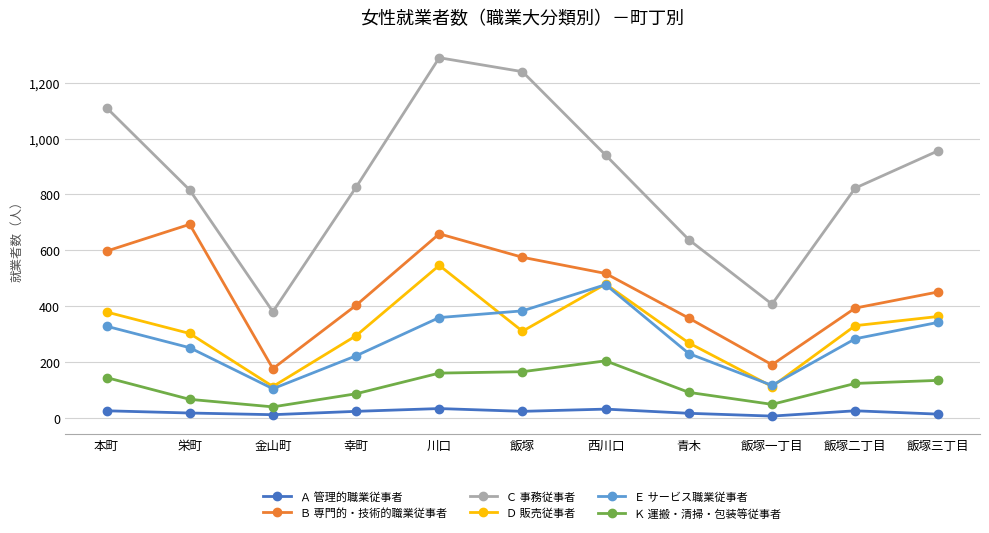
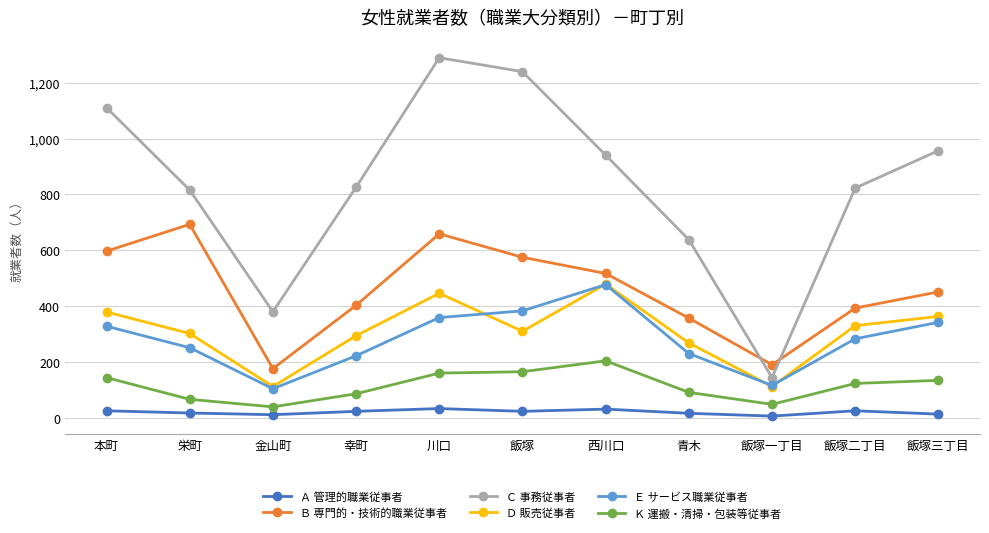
  {
    "Ｂ 専門的・技術的職業従事者": {
      "本町": "600",
      "栄町": "690",
      "金山町": "180",
      "幸町": "400",
      "川口": "660",
      "飯塚": "580",
      "西川口": "520",
      "青木": "360",
      "飯塚一丁目": "190",
      "飯塚二丁目": "390",
      "飯塚三丁目": "450"
    },
    "Ｃ 事務従事者": {
      "本町": "1,110",
      "栄町": "820",
      "金山町": "380",
      "幸町": "830",
      "川口": "1,290",
      "飯塚": "1,240",
      "西川口": "940",
      "青木": "640",
-     "飯塚一丁目": "410",
+     "飯塚一丁目": "140",
      "飯塚二丁目": "820",
      "飯塚三丁目": "960"
    },
    "Ｄ 販売従事者": {
      "本町": "380",
      "栄町": "300",
      "幸町": "290",
-     "川口": "550",
+     "川口": "450",
      "飯塚": "310",
      "青木": "270",
      "飯塚二丁目": "330",
      "飯塚三丁目": "360"
    },
    "Ｋ 運搬・清掃・包装等従事者": {
      "本町": "140",
      "栄町": "70",
      "金山町": "40",
      "幸町": "90",
      "川口": "160",
      "飯塚": "170",
      "西川口": "200",
      "青木": "90",
      "飯塚一丁目": "50",
      "飯塚二丁目": "120",
      "飯塚三丁目": "130"
    }
  }
